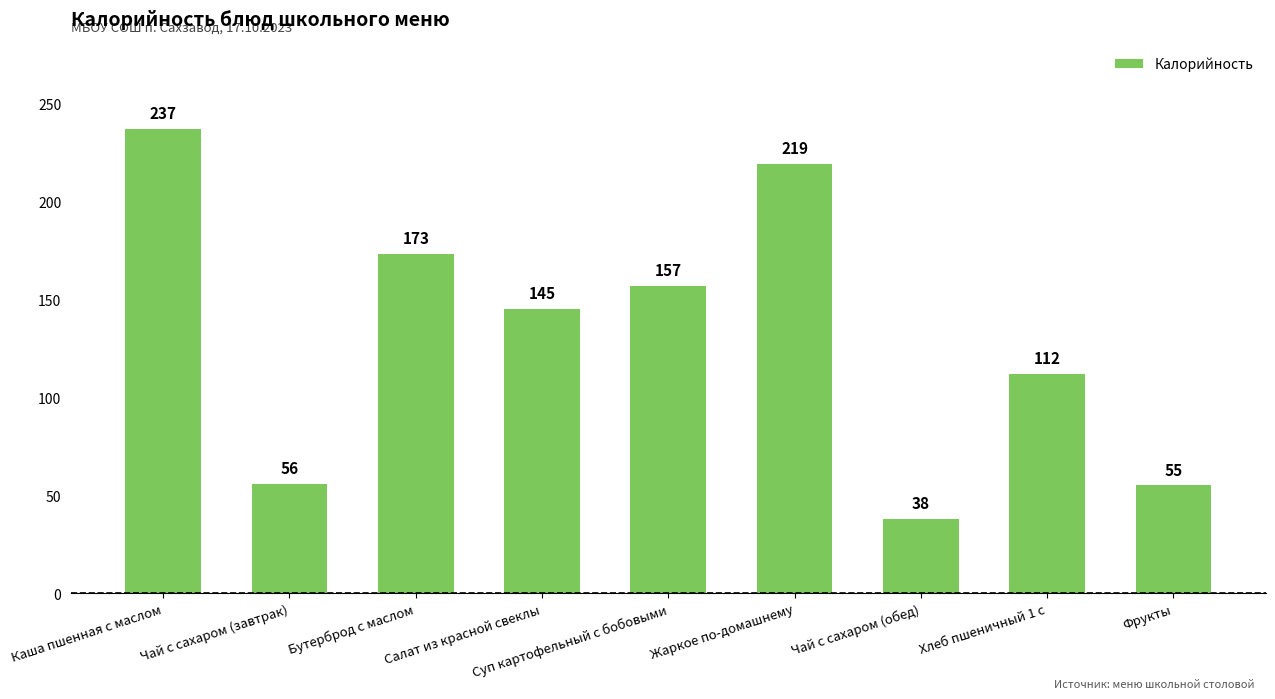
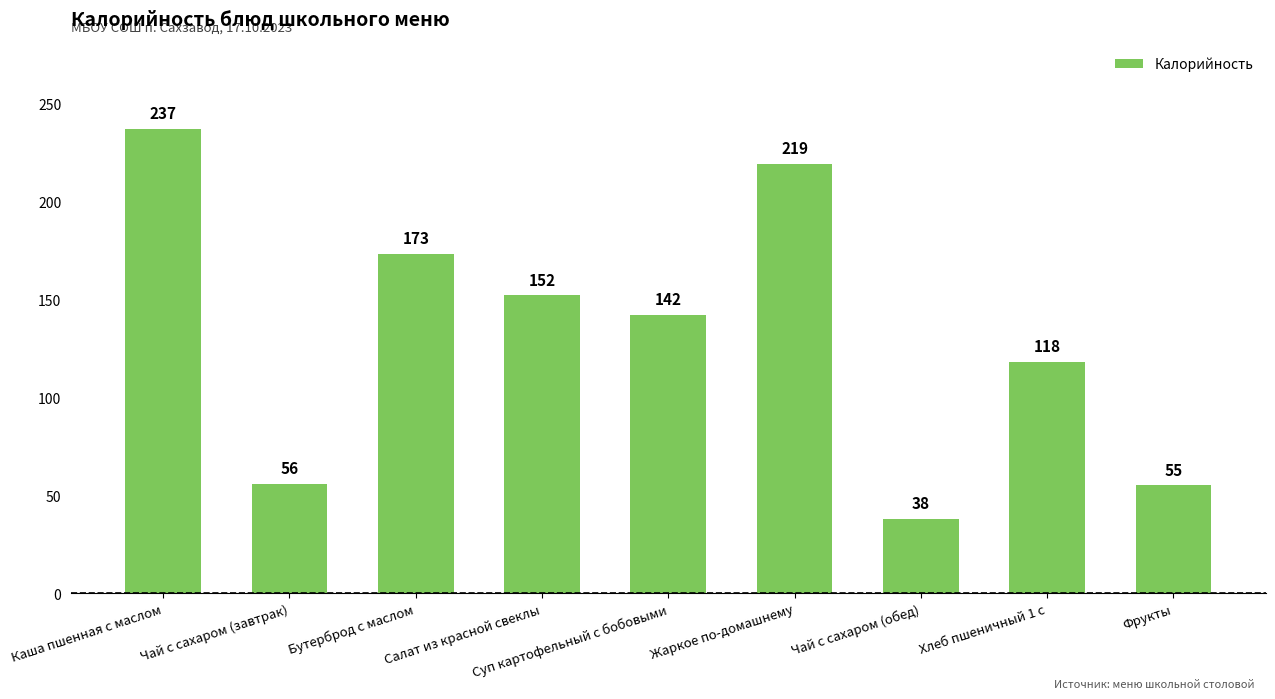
  {
    "Каша пшенная с маслом": 237,
    "Чай с сахаром (завтрак)": 56,
    "Бутерброд с маслом": 173,
-   "Салат из красной свеклы": 145,
-   "Суп картофельный с бобовыми": 157,
+   "Салат из красной свеклы": 152,
+   "Суп картофельный с бобовыми": 142,
    "Жаркое по-домашнему": 219,
    "Чай с сахаром (обед)": 38,
-   "Хлеб пшеничный 1 с": 112,
+   "Хлеб пшеничный 1 с": 118,
    "Фрукты": 55
  }
